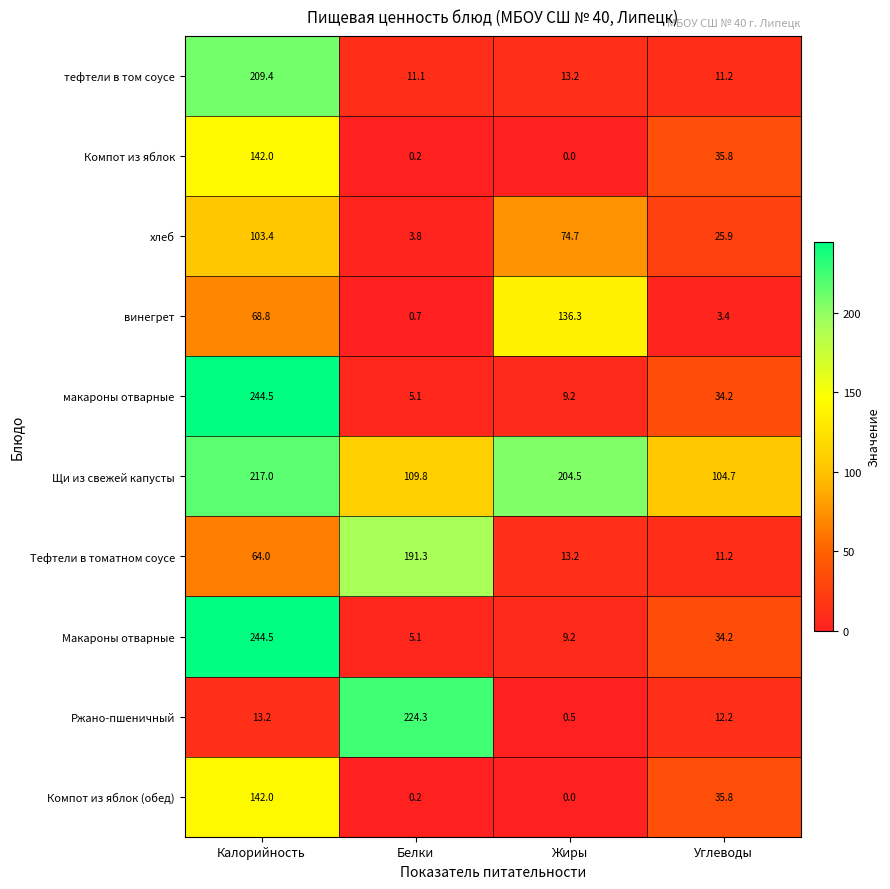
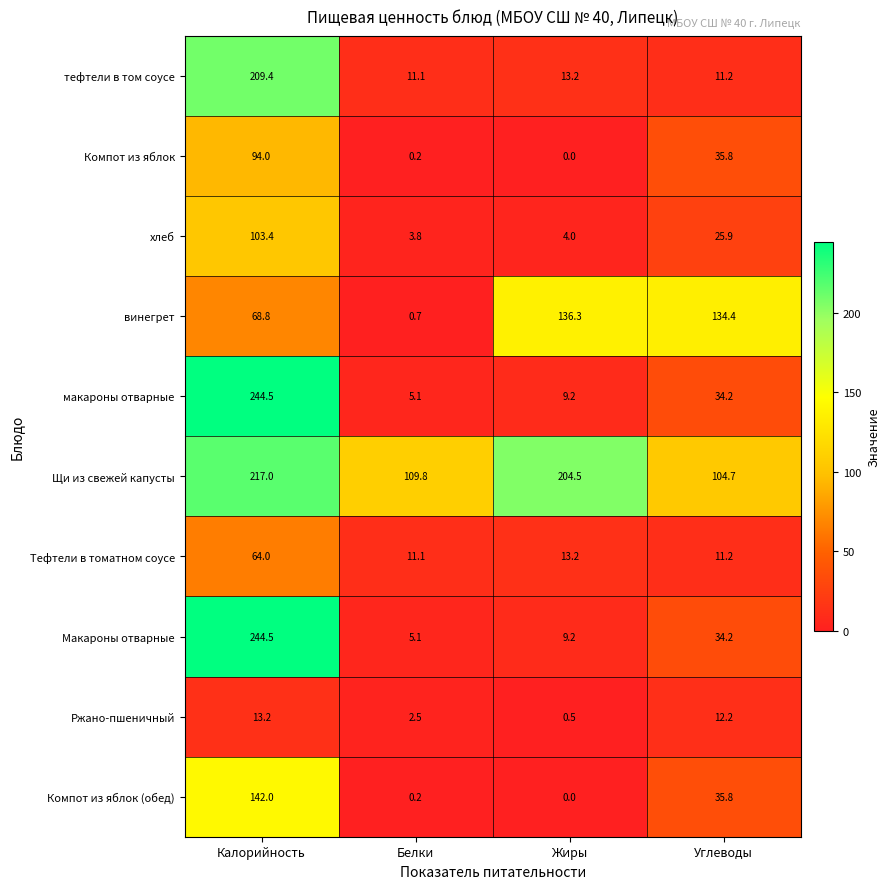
  {
    "тефтели в том соусе": {
      "Калорийность": 209.4,
      "Белки": 11.1,
      "Жиры": 13.2,
      "Углеводы": 11.2
    },
    "Компот из яблок": {
-     "Калорийность": 142.0,
+     "Калорийность": 94.0,
      "Белки": 0.2,
      "Жиры": 0.0,
      "Углеводы": 35.8
    },
    "хлеб": {
      "Калорийность": 103.4,
      "Белки": 3.8,
-     "Жиры": 74.7,
+     "Жиры": 4.0,
      "Углеводы": 25.9
    },
    "винегрет": {
      "Калорийность": 68.8,
      "Белки": 0.7,
      "Жиры": 136.3,
-     "Углеводы": 3.4
+     "Углеводы": 134.4
    },
    "макароны отварные": {
      "Калорийность": 244.5,
      "Белки": 5.1,
      "Жиры": 9.2,
      "Углеводы": 34.2
    },
    "Щи из свежей капусты": {
      "Калорийность": 217.0,
      "Белки": 109.8,
      "Жиры": 204.5,
      "Углеводы": 104.7
    },
    "Тефтели в томатном соусе": {
      "Калорийность": 64.0,
-     "Белки": 191.3,
+     "Белки": 11.1,
      "Жиры": 13.2,
      "Углеводы": 11.2
    },
    "Макароны отварные": {
      "Калорийность": 244.5,
      "Белки": 5.1,
      "Жиры": 9.2,
      "Углеводы": 34.2
    },
    "Ржано-пшеничный": {
      "Калорийность": 13.2,
-     "Белки": 224.3,
+     "Белки": 2.5,
      "Жиры": 0.5,
      "Углеводы": 12.2
    },
    "Компот из яблок (обед)": {
      "Калорийность": 142.0,
      "Белки": 0.2,
      "Жиры": 0.0,
      "Углеводы": 35.8
    }
  }
